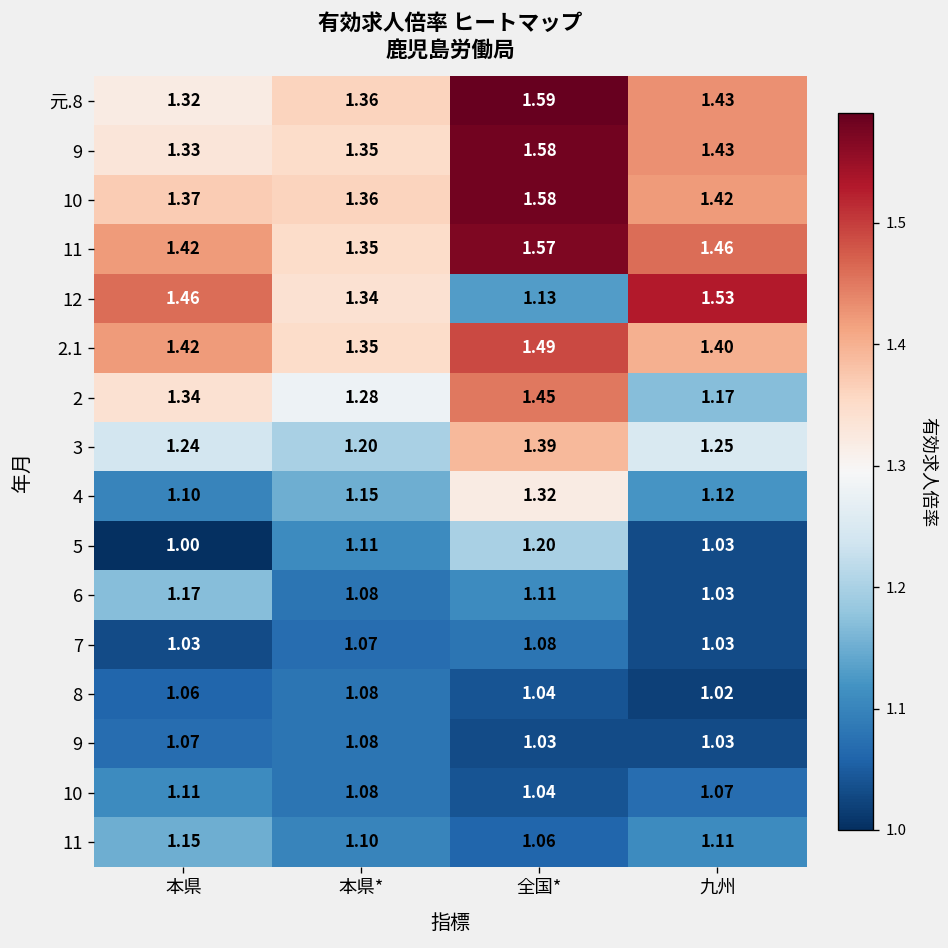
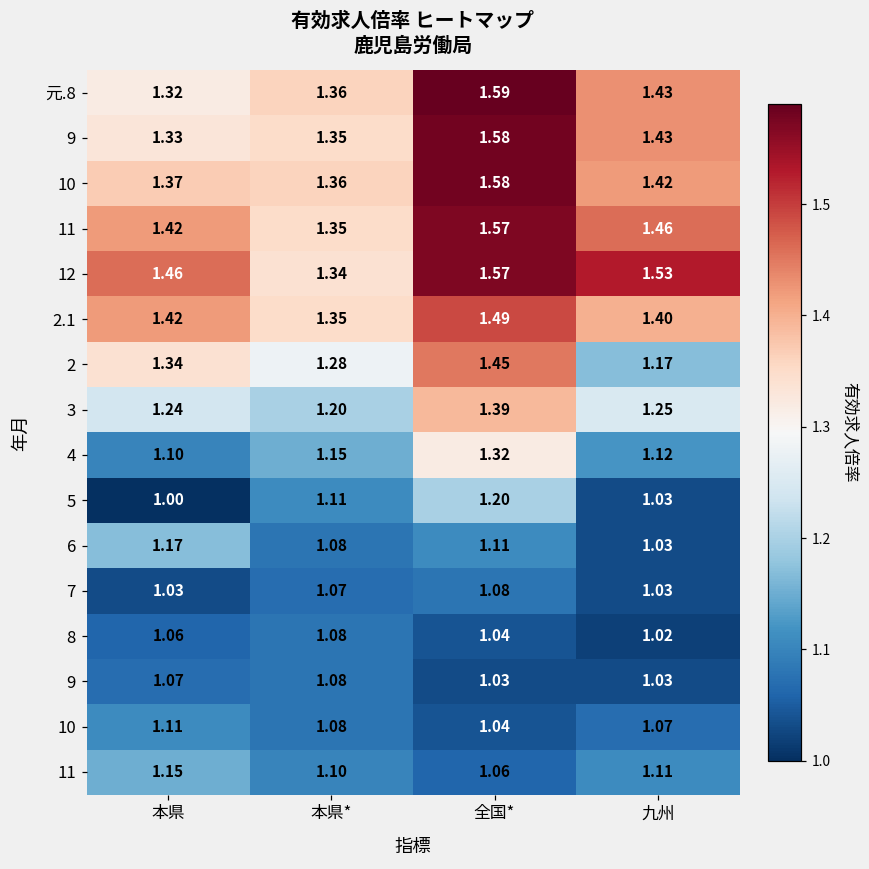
  {
    "元.8": {
      "本県": 1.32,
      "本県*": 1.36,
      "全国*": 1.59,
      "九州": 1.43
    },
    "12": {
      "本県": 1.46,
      "本県*": 1.34,
-     "全国*": 1.13,
+     "全国*": 1.57,
      "九州": 1.53
    },
    "2.1": {
      "本県": 1.42,
      "本県*": 1.35,
      "全国*": 1.49,
      "九州": 1.40
    },
    "2": {
      "本県": 1.34,
      "本県*": 1.28,
      "全国*": 1.45,
      "九州": 1.17
    },
    "3": {
      "本県": 1.24,
      "本県*": 1.20,
      "全国*": 1.39,
      "九州": 1.25
    },
    "4": {
      "本県": 1.10,
      "本県*": 1.15,
      "全国*": 1.32,
      "九州": 1.12
    },
    "5": {
      "本県": 1.00,
      "本県*": 1.11,
      "全国*": 1.20,
      "九州": 1.03
    },
    "6": {
      "本県": 1.17,
      "本県*": 1.08,
      "全国*": 1.11,
      "九州": 1.03
    },
    "7": {
      "本県": 1.03,
      "本県*": 1.07,
      "全国*": 1.08,
      "九州": 1.03
    },
    "8": {
      "本県": 1.06,
      "本県*": 1.08,
      "全国*": 1.04,
      "九州": 1.02
    }
  }
